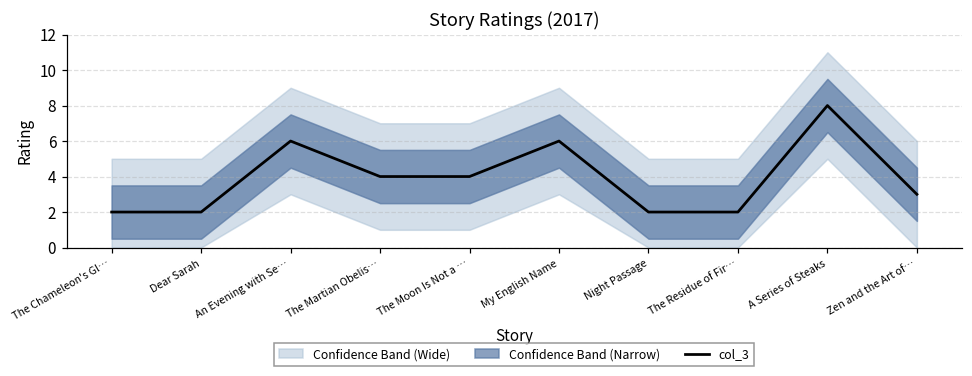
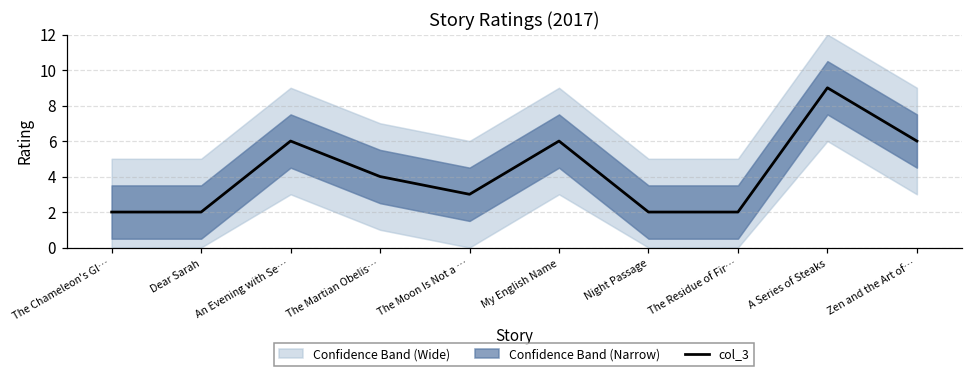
  {
    "col_3": {
      "The Chameleon's Gl…": 2,
      "Dear Sarah": 2,
      "An Evening with Se…": 6,
      "The Martian Obelis…": 4,
-     "The Moon Is Not a …": 4,
+     "The Moon Is Not a …": 3,
      "My English Name": 6,
      "Night Passage": 2,
      "The Residue of Fir…": 2,
-     "A Series of Steaks": 8,
-     "Zen and the Art of…": 3
+     "A Series of Steaks": 9,
+     "Zen and the Art of…": 6
    },
    "Confidence Band (Wide)": {
      "The Chameleon's Gl…": 5,
      "Dear Sarah": 5,
      "The Moon Is Not a …": 6,
      "Night Passage": 5,
      "The Residue of Fir…": 5
    }
  }
